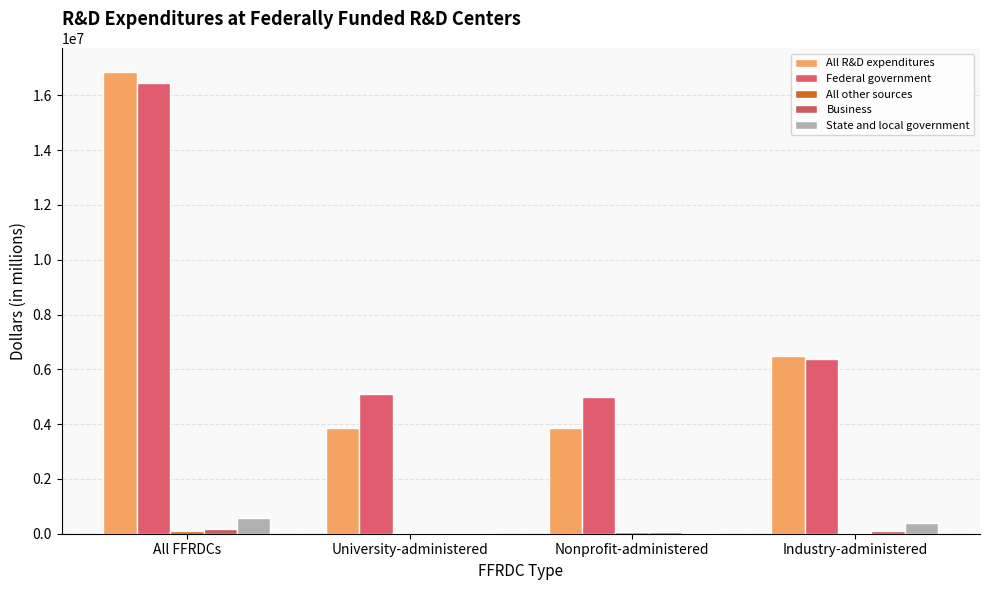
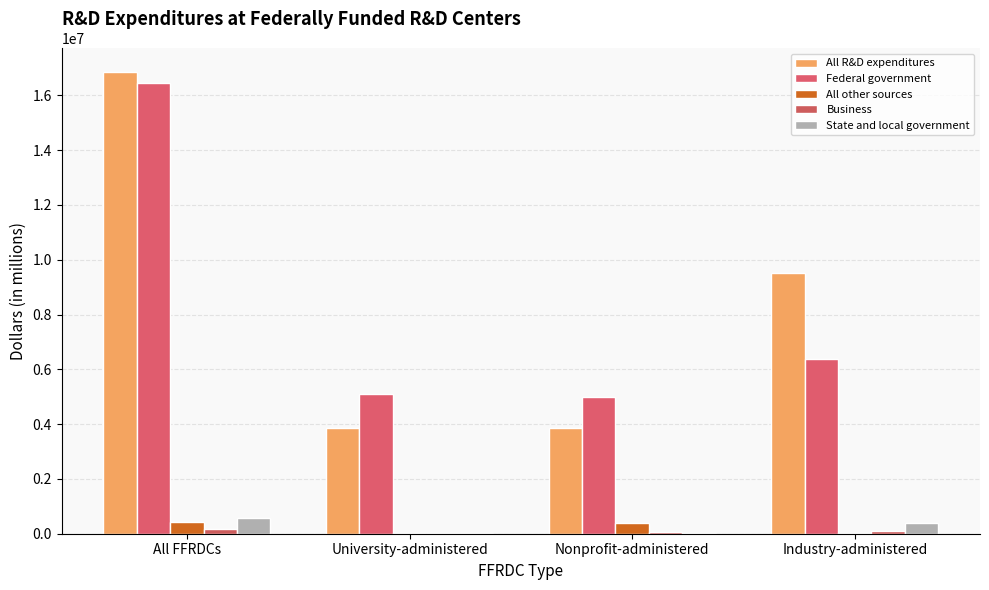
  {
    "All R&D expenditures": {
      "All FFRDCs": 16900000,
      "University-administered": 3900000,
      "Nonprofit-administered": 3900000,
-     "Industry-administered": 6500000
+     "Industry-administered": 9500000
    },
    "All other sources": {
-     "All FFRDCs": 100000,
-     "Nonprofit-administered": 100000
+     "All FFRDCs": 400000,
+     "Nonprofit-administered": 400000
    },
    "State and local government": {
      "All FFRDCs": 600000,
      "Industry-administered": 400000
    }
  }
